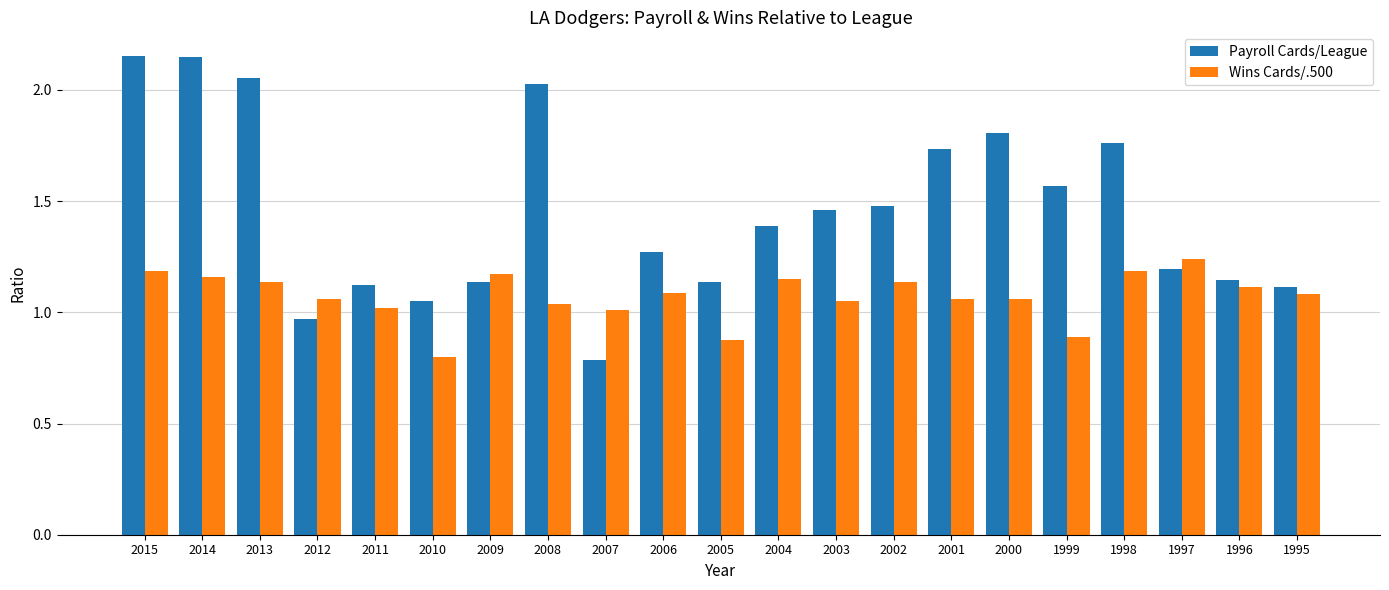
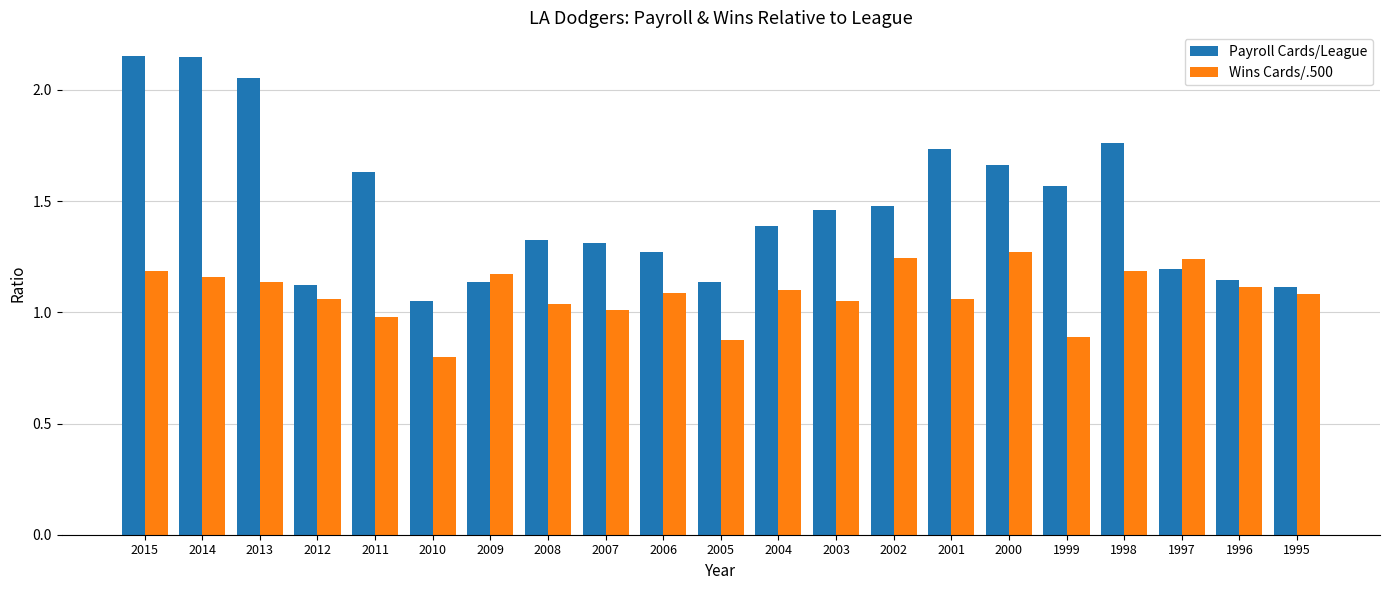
  {
    "Payroll Cards/League": {
      "2015": 2.15,
      "2014": 2.15,
      "2013": 2.05,
-     "2012": 0.97,
-     "2011": 1.12,
+     "2012": 1.12,
+     "2011": 1.63,
      "2010": 1.05,
      "2009": 1.13,
-     "2008": 2.03,
-     "2007": 0.79,
+     "2008": 1.32,
+     "2007": 1.31,
      "2006": 1.27,
      "2005": 1.14,
      "2004": 1.39,
      "2003": 1.46,
      "2002": 1.48,
      "2001": 1.74,
-     "2000": 1.81,
+     "2000": 1.66,
      "1999": 1.57,
      "1998": 1.76,
      "1997": 1.20,
      "1996": 1.14,
      "1995": 1.11
    },
    "Wins Cards/.500": {
      "2015": 1.19,
      "2014": 1.16,
      "2013": 1.14,
      "2012": 1.06,
-     "2011": 1.02,
+     "2011": 0.98,
      "2010": 0.80,
      "2009": 1.17,
      "2008": 1.04,
      "2007": 1.01,
      "2006": 1.09,
      "2005": 0.88,
-     "2004": 1.15,
+     "2004": 1.10,
      "2003": 1.05,
-     "2002": 1.14,
+     "2002": 1.25,
      "2001": 1.06,
-     "2000": 1.06,
+     "2000": 1.27,
      "1999": 0.89,
      "1998": 1.18,
      "1997": 1.24,
      "1996": 1.11,
      "1995": 1.08
    }
  }
